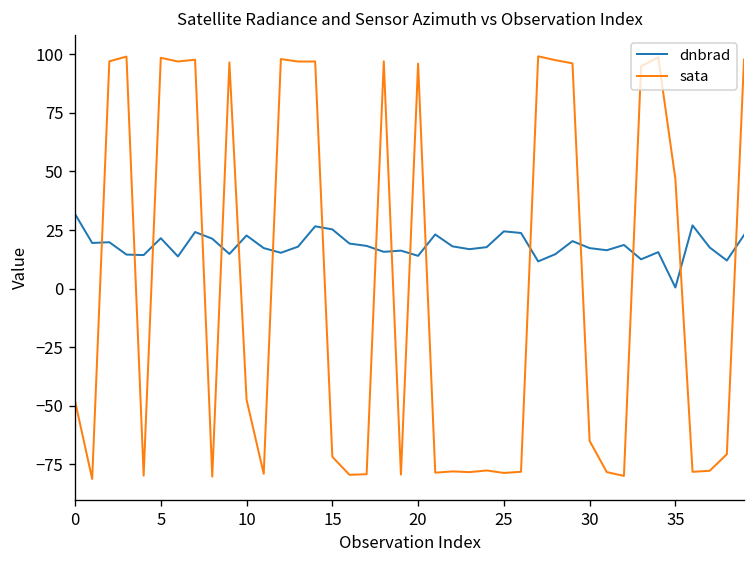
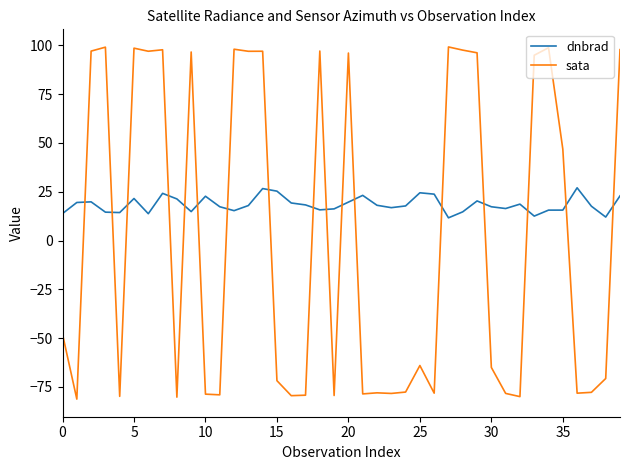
  {
    "dnbrad": {
-     "0": 32,
+     "0": 14,
      "5": 22,
      "10": 23,
      "15": 25,
-     "20": 14,
+     "20": 20,
      "25": 24,
      "30": 17,
-     "35": 0
+     "35": 16
    },
    "sata": {
      "0": -48,
      "5": 98,
-     "10": -47,
+     "10": -79,
      "15": -72,
      "20": 96,
-     "25": -79,
+     "25": -64,
      "30": -65,
      "35": 47
    }
  }
